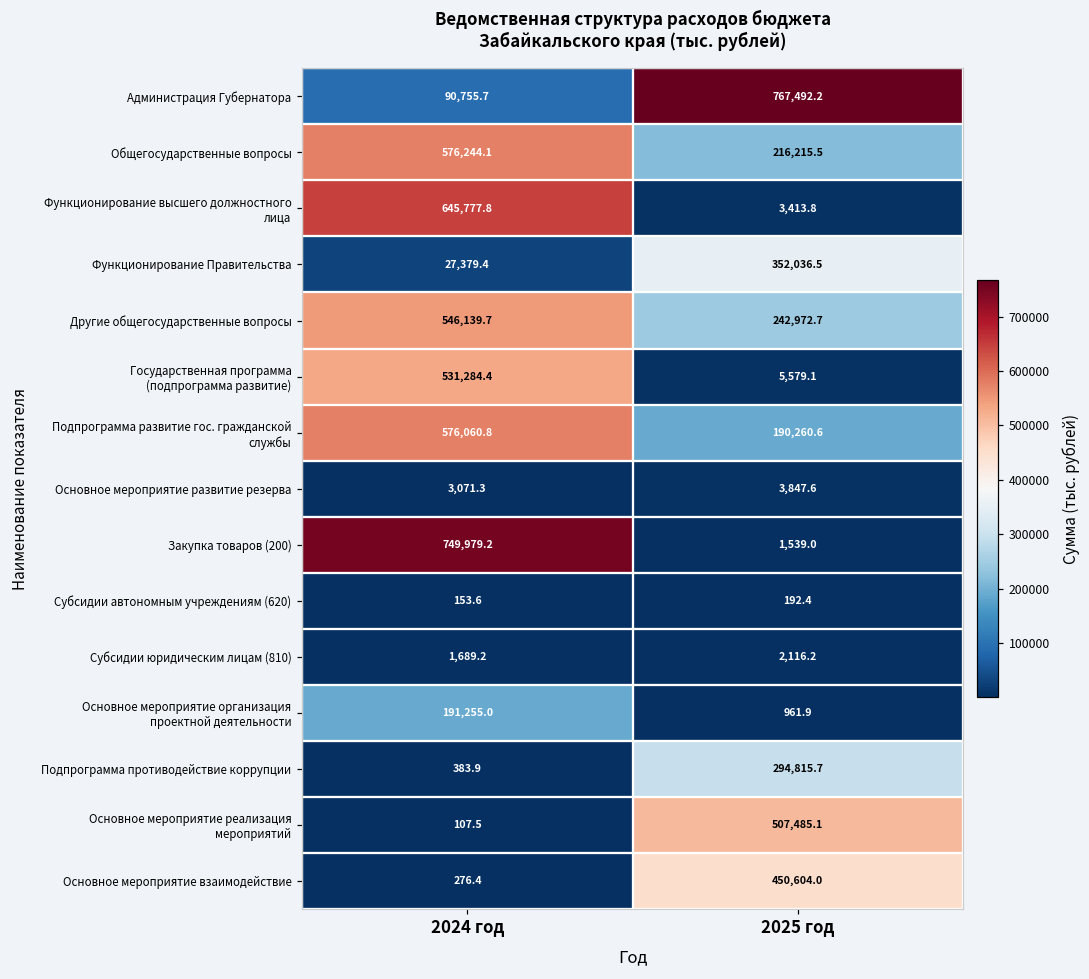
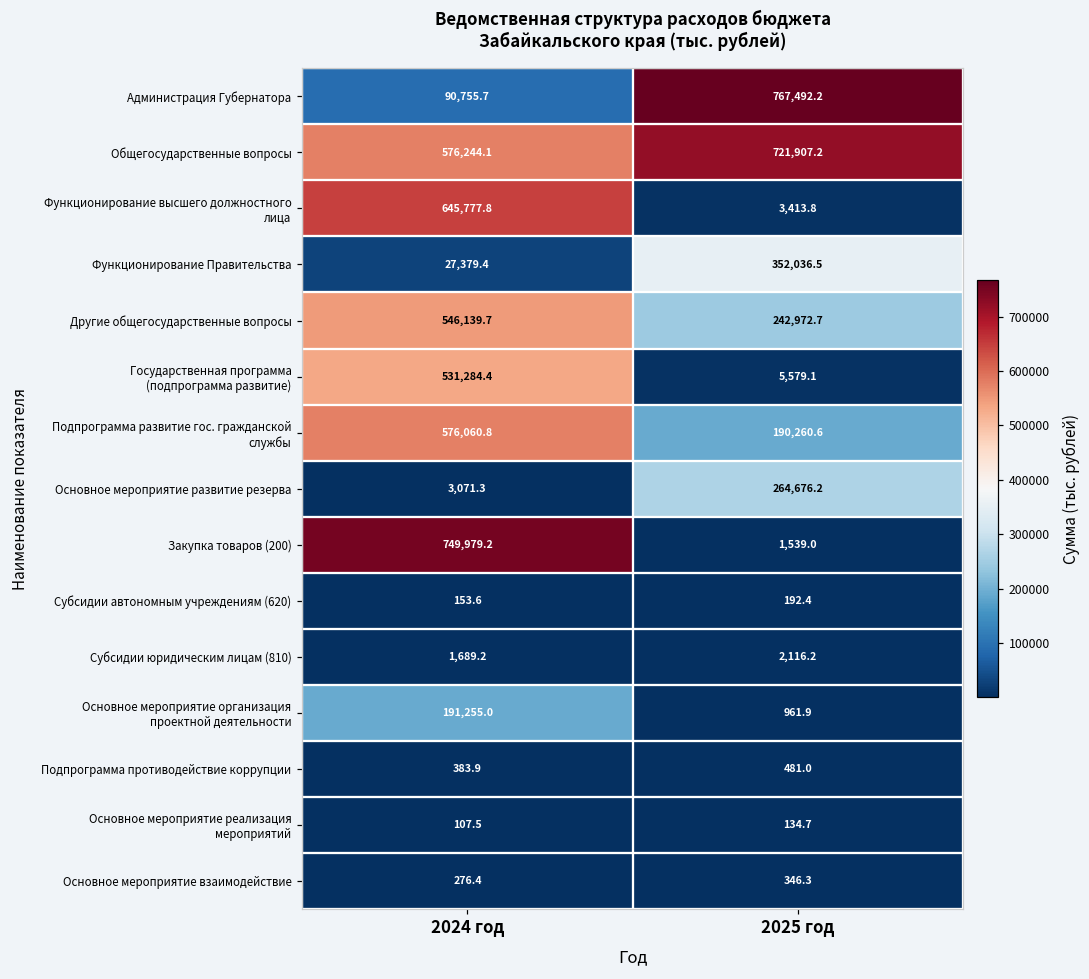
  {
    "Администрация Губернатора": {
      "2024 год": "90,755.7",
      "2025 год": "767,492.2"
    },
    "Общегосударственные вопросы": {
      "2024 год": "576,244.1",
-     "2025 год": "216,215.5"
+     "2025 год": "721,907.2"
    },
    "Функционирование высшего должностного лица": {
      "2024 год": "645,777.8",
      "2025 год": "3,413.8"
    },
    "Функционирование Правительства": {
      "2024 год": "27,379.4",
      "2025 год": "352,036.5"
    },
    "Другие общегосударственные вопросы": {
      "2024 год": "546,139.7",
      "2025 год": "242,972.7"
    },
    "Государственная программа (подпрограмма развитие)": {
      "2024 год": "531,284.4",
      "2025 год": "5,579.1"
    },
    "Подпрограмма развитие гос. гражданской службы": {
      "2024 год": "576,060.8",
      "2025 год": "190,260.6"
    },
    "Основное мероприятие развитие резерва": {
      "2024 год": "3,071.3",
-     "2025 год": "3,847.6"
+     "2025 год": "264,676.2"
    },
    "Закупка товаров (200)": {
      "2024 год": "749,979.2",
      "2025 год": "1,539.0"
    },
    "Субсидии автономным учреждениям (620)": {
      "2024 год": "153.6",
      "2025 год": "192.4"
    },
    "Субсидии юридическим лицам (810)": {
      "2024 год": "1,689.2",
      "2025 год": "2,116.2"
    },
    "Основное мероприятие организация проектной деятельности": {
      "2024 год": "191,255.0",
      "2025 год": "961.9"
    },
    "Подпрограмма противодействие коррупции": {
      "2024 год": "383.9",
-     "2025 год": "294,815.7"
+     "2025 год": "481.0"
    },
    "Основное мероприятие реализация мероприятий": {
      "2024 год": "107.5",
-     "2025 год": "507,485.1"
+     "2025 год": "134.7"
    },
    "Основное мероприятие взаимодействие": {
      "2024 год": "276.4",
-     "2025 год": "450,604.0"
+     "2025 год": "346.3"
    }
  }
